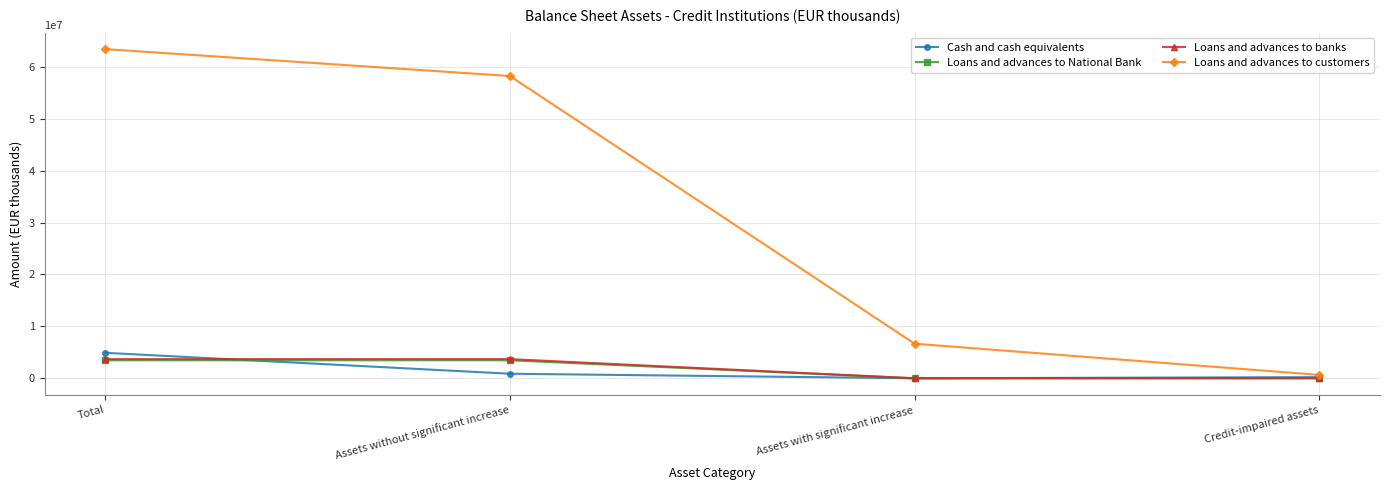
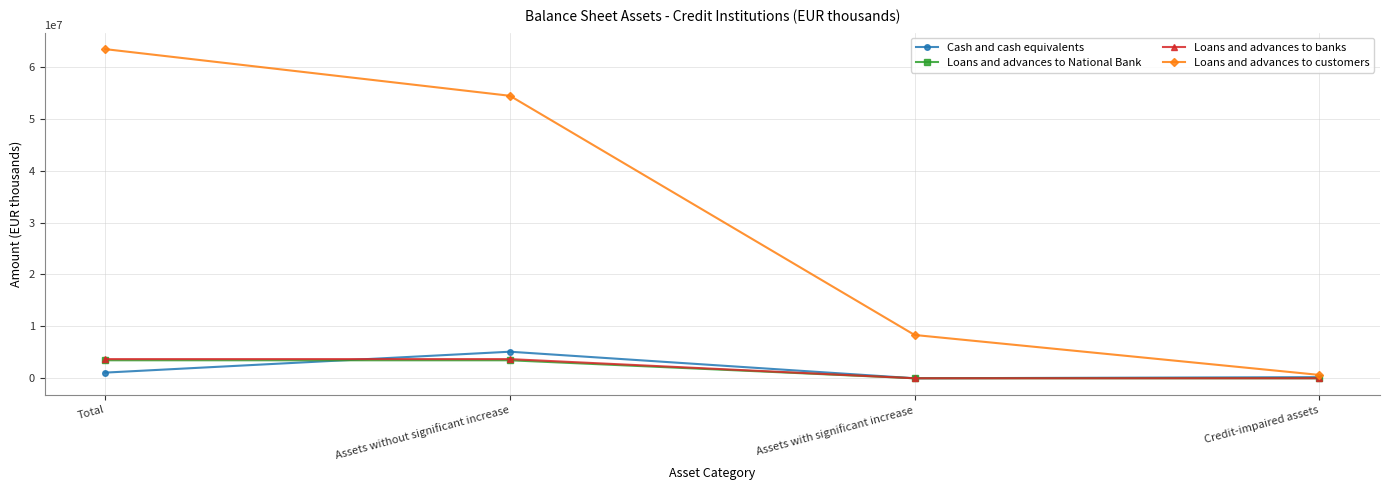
  {
    "Cash and cash equivalents": {
-     "Total": 5000000,
-     "Assets without significant increase": 1000000
+     "Total": 1000000,
+     "Assets without significant increase": 5000000
    },
    "Loans and advances to customers": {
      "Total": 63000000,
-     "Assets without significant increase": 58000000,
-     "Assets with significant increase": 7000000
+     "Assets without significant increase": 54000000,
+     "Assets with significant increase": 8000000
    }
  }
